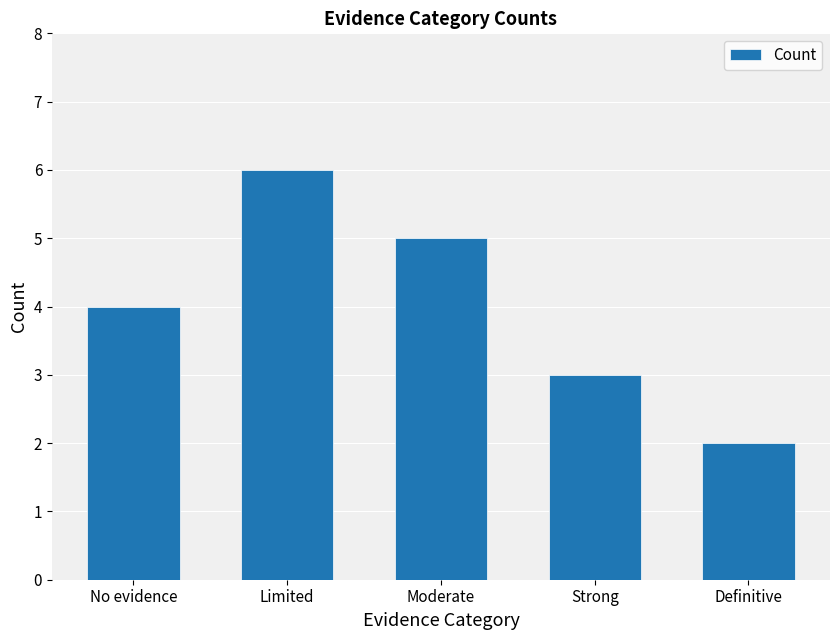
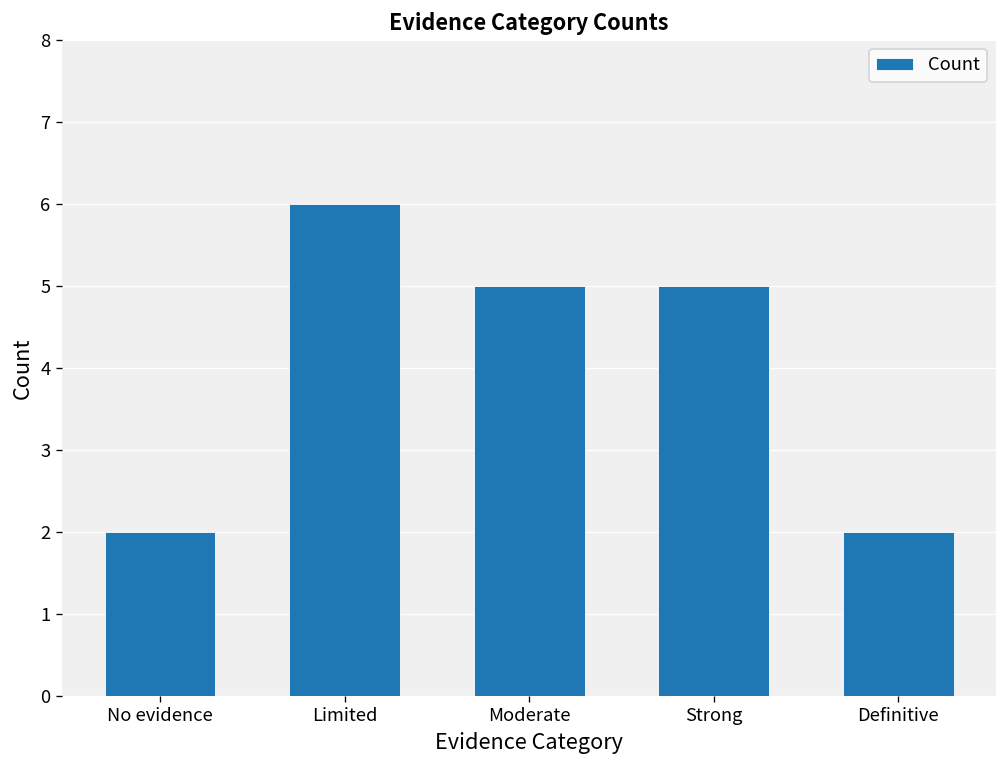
  {
-   "No evidence": 4,
+   "No evidence": 2,
    "Limited": 6,
    "Moderate": 5,
-   "Strong": 3,
+   "Strong": 5,
    "Definitive": 2
  }
